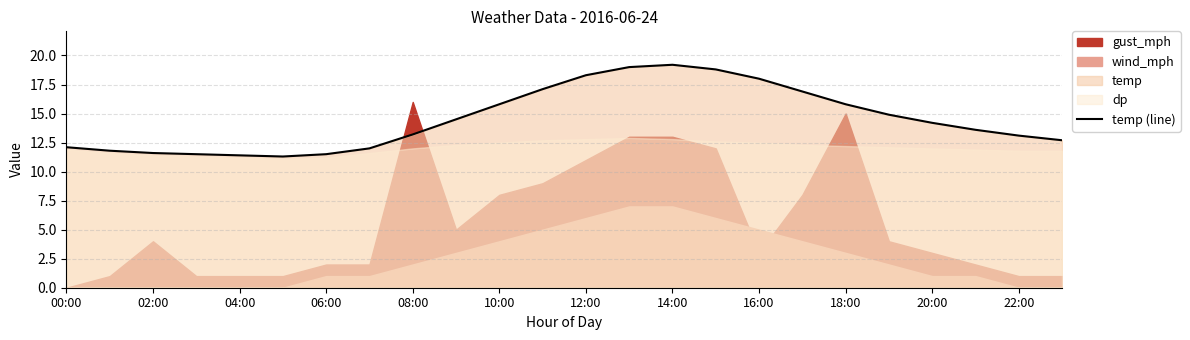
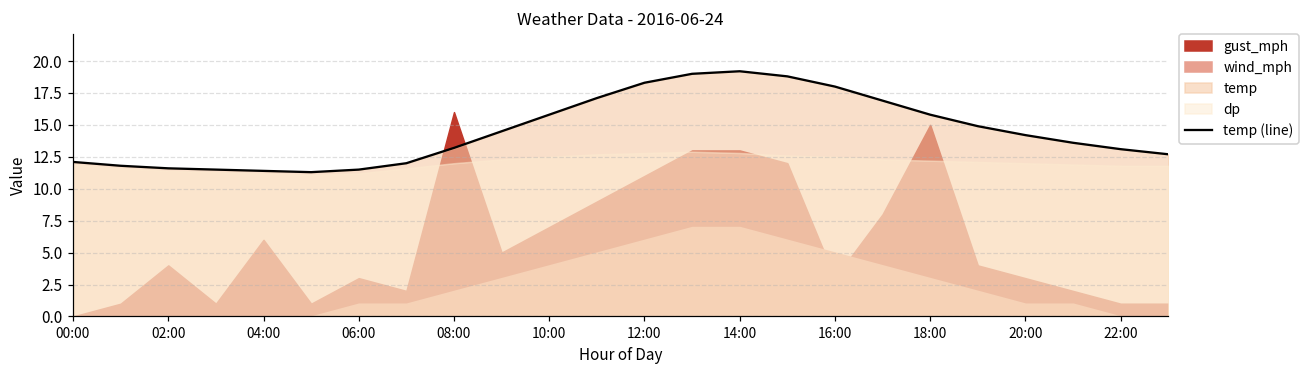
  {
    "gust_mph": {
      "02:00": 4,
-     "04:00": 1,
-     "06:00": 2,
+     "04:00": 6,
+     "06:00": 3,
      "08:00": 16,
-     "10:00": 8,
+     "10:00": 7,
      "12:00": 11,
      "18:00": 15,
      "20:00": 3,
      "22:00": 1
    }
  }
